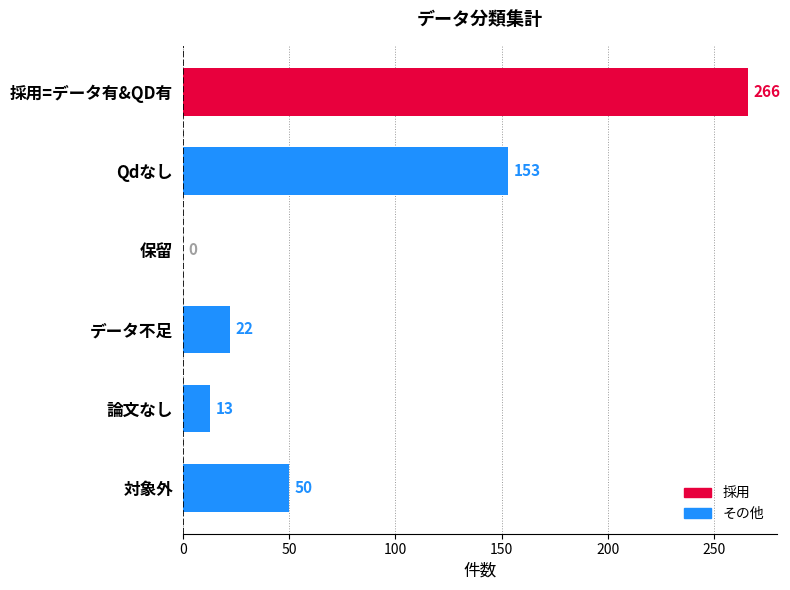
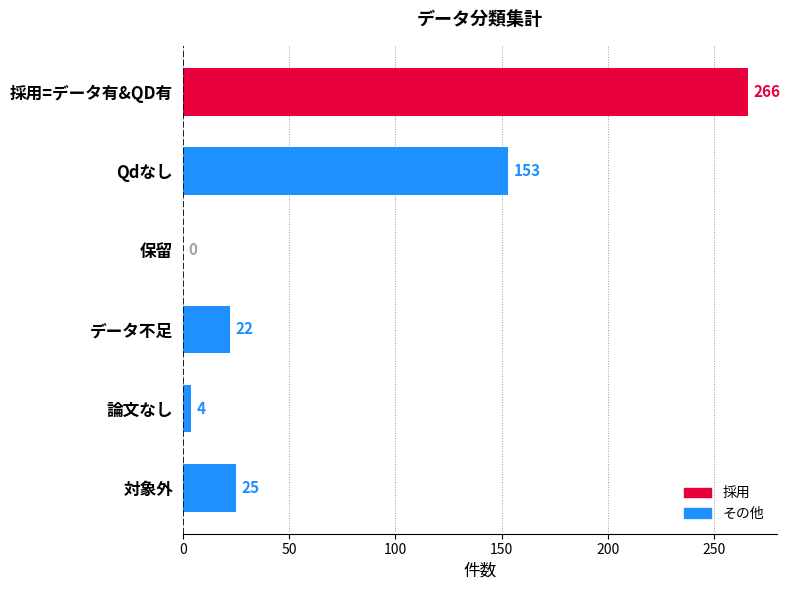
  {
    "採用=データ有&QD有": 266,
    "Qdなし": 153,
    "保留": 0,
    "データ不足": 22,
-   "論文なし": 13,
-   "対象外": 50
+   "論文なし": 4,
+   "対象外": 25
  }
